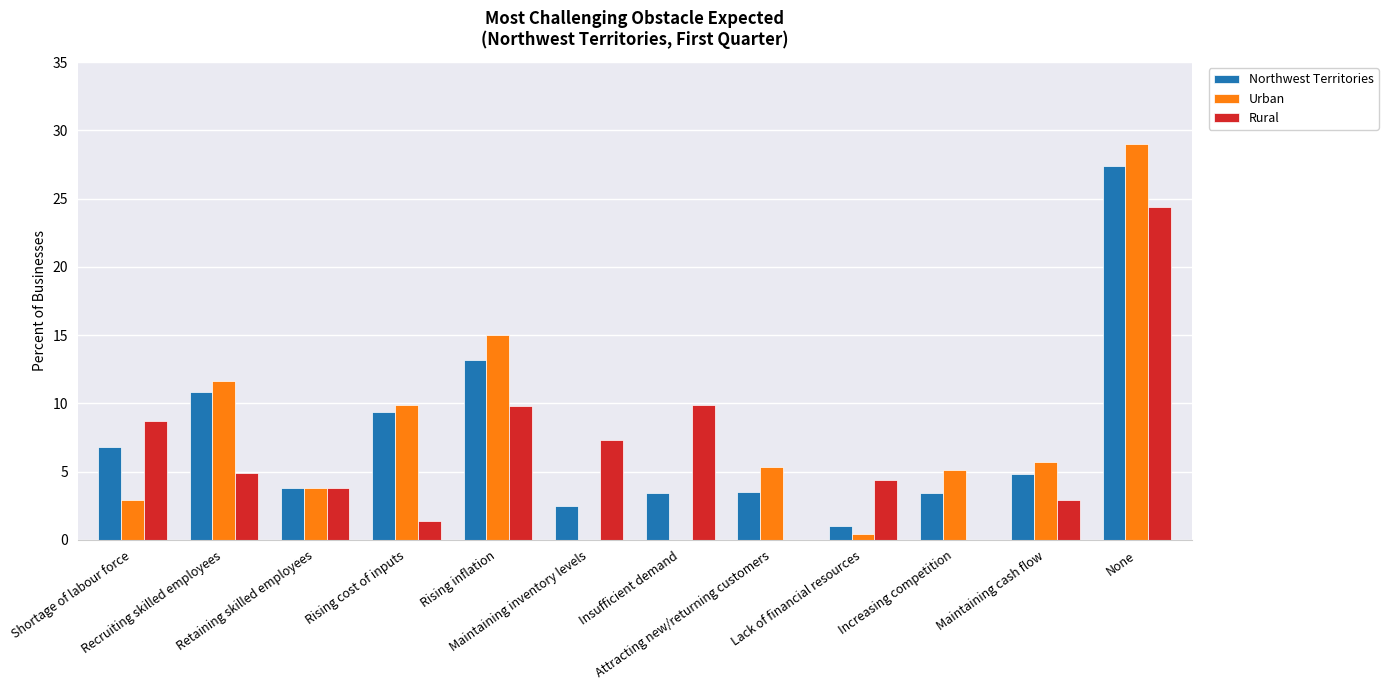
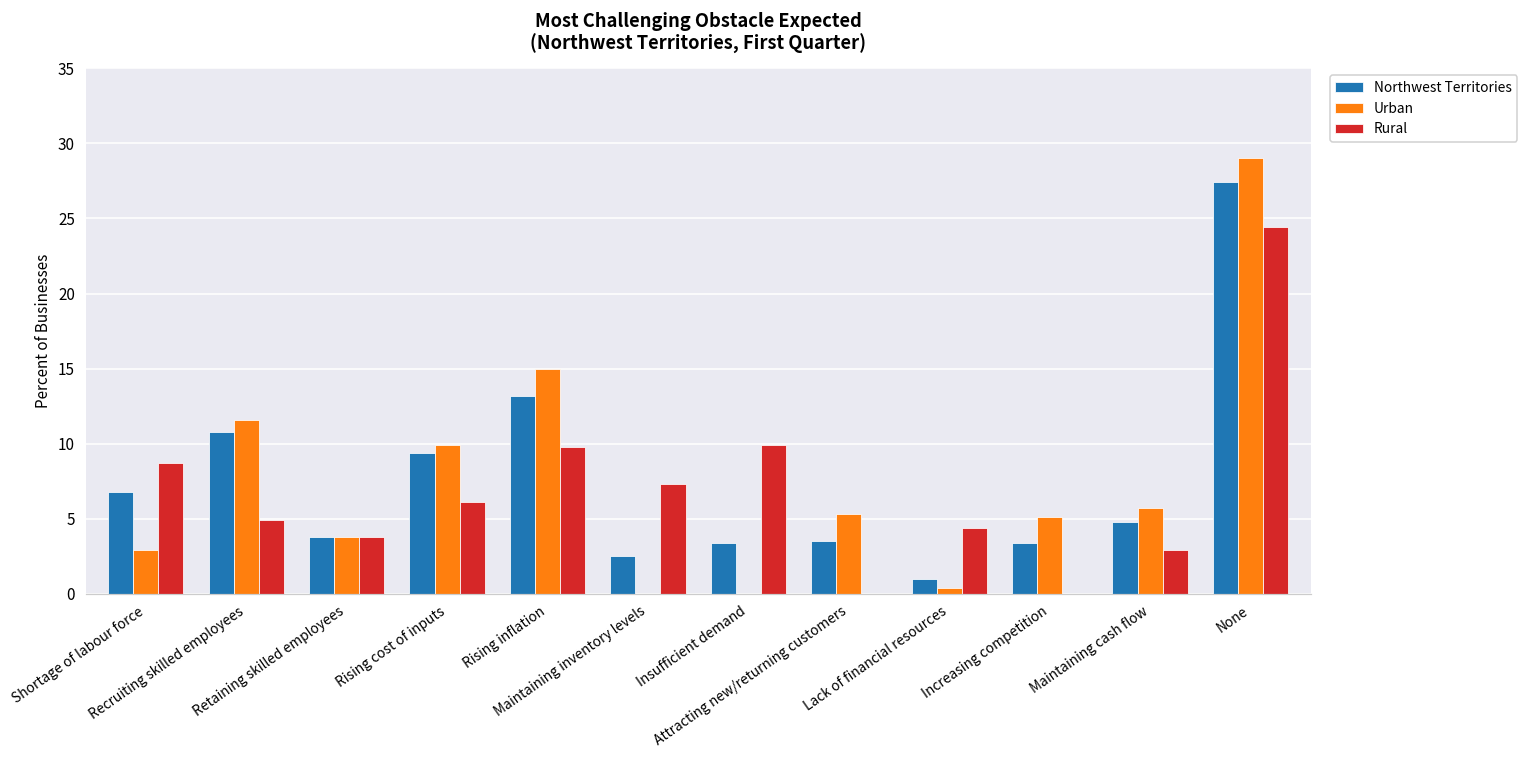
  {
    "Northwest Territories": {
      "Shortage of labour force": 6.8,
      "Recruiting skilled employees": 10.8,
      "Retaining skilled employees": 3.8,
      "Rising cost of inputs": 9.4,
      "Rising inflation": 13.2,
      "Maintaining inventory levels": 2.5,
      "Insufficient demand": 3.4,
      "Attracting new/returning customers": 3.5,
      "Lack of financial resources": 1.0,
      "Increasing competition": 3.4,
      "Maintaining cash flow": 4.8,
      "None": 27.4
    },
    "Urban": {
      "Shortage of labour force": 2.9,
      "Recruiting skilled employees": 11.6,
      "Retaining skilled employees": 3.8,
      "Rising cost of inputs": 9.9,
      "Rising inflation": 15.0,
      "Maintaining inventory levels": 0.0,
      "Insufficient demand": 0.0,
      "Attracting new/returning customers": 5.3,
      "Lack of financial resources": 0.4,
      "Increasing competition": 5.1,
      "Maintaining cash flow": 5.7,
      "None": 29.0
    },
    "Rural": {
      "Shortage of labour force": 8.7,
      "Recruiting skilled employees": 4.9,
      "Retaining skilled employees": 3.8,
-     "Rising cost of inputs": 1.4,
+     "Rising cost of inputs": 6.1,
      "Rising inflation": 9.8,
      "Maintaining inventory levels": 7.3,
      "Insufficient demand": 9.9,
      "Attracting new/returning customers": 0.0,
      "Lack of financial resources": 4.4,
      "Increasing competition": 0.0,
      "Maintaining cash flow": 2.9,
      "None": 24.4
    }
  }
